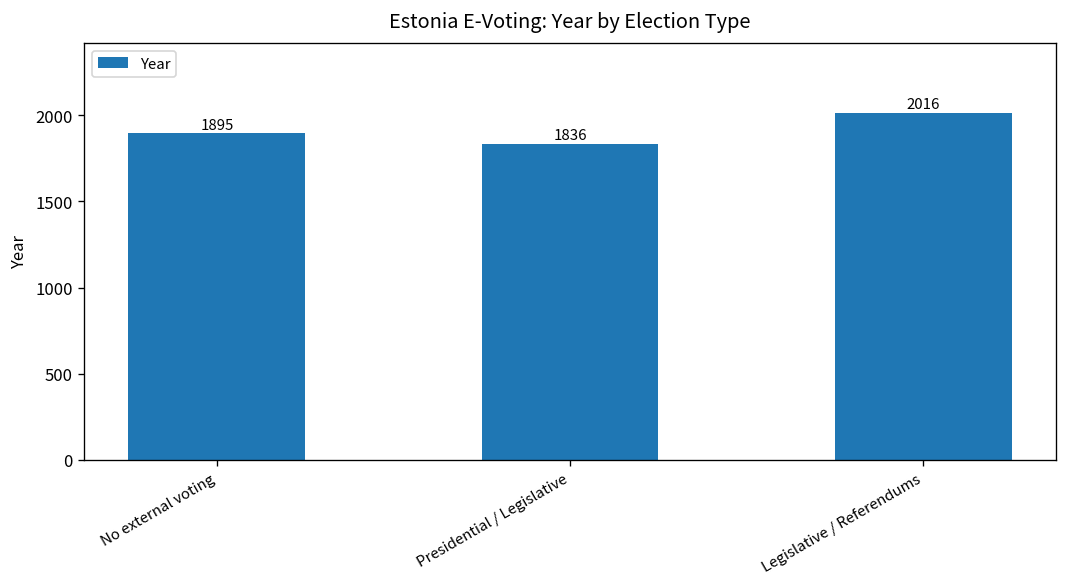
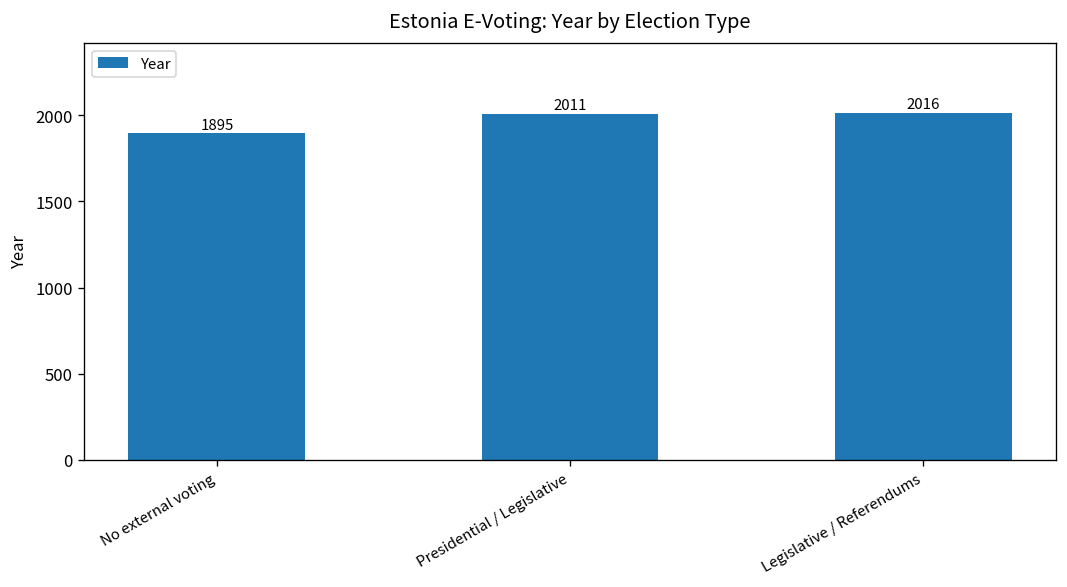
  {
    "No external voting": 1895,
-   "Presidential / Legislative": 1836,
+   "Presidential / Legislative": 2011,
    "Legislative / Referendums": 2016
  }
